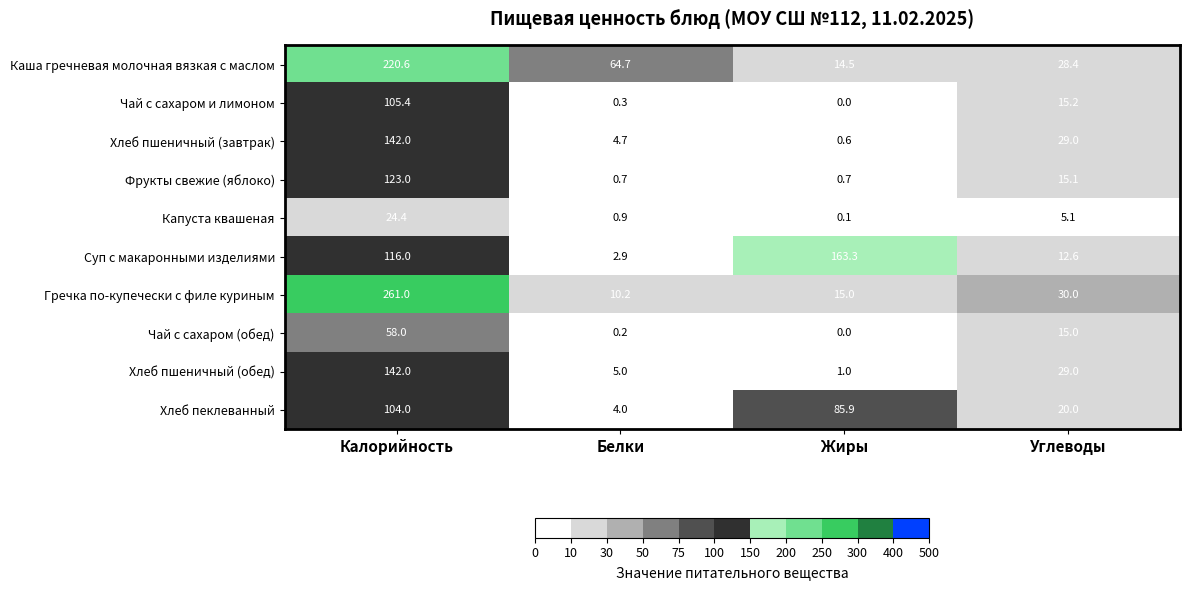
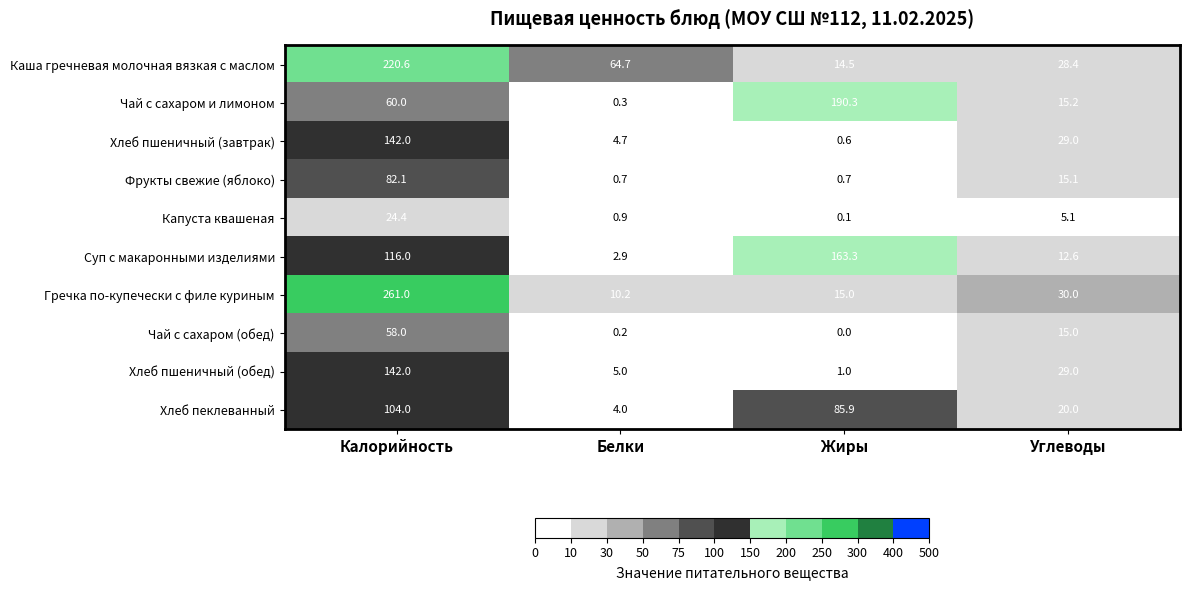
  {
    "Каша гречневая молочная вязкая с маслом": {
      "Калорийность": 220.6,
      "Белки": 64.7
    },
    "Чай с сахаром и лимоном": {
-     "Калорийность": 105.4,
+     "Калорийность": 60.0,
      "Белки": 0.3,
-     "Жиры": 0.0
+     "Жиры": 190.3
    },
    "Хлеб пшеничный (завтрак)": {
      "Калорийность": 142.0,
      "Белки": 4.7,
      "Жиры": 0.6
    },
    "Фрукты свежие (яблоко)": {
-     "Калорийность": 123.0,
+     "Калорийность": 82.1,
      "Белки": 0.7,
      "Жиры": 0.7
    },
    "Капуста квашеная": {
      "Белки": 0.9,
      "Жиры": 0.1,
      "Углеводы": 5.1
    },
    "Суп с макаронными изделиями": {
      "Калорийность": 116.0,
      "Белки": 2.9,
      "Жиры": 163.3
    },
    "Гречка по-купечески с филе куриным": {
      "Калорийность": 261.0,
      "Углеводы": 30.0
    },
    "Чай с сахаром (обед)": {
      "Калорийность": 58.0,
      "Белки": 0.2,
      "Жиры": 0.0
    },
    "Хлеб пшеничный (обед)": {
      "Калорийность": 142.0,
      "Белки": 5.0,
      "Жиры": 1.0
    },
    "Хлеб пеклеванный": {
      "Калорийность": 104.0,
      "Белки": 4.0,
      "Жиры": 85.9
    }
  }
